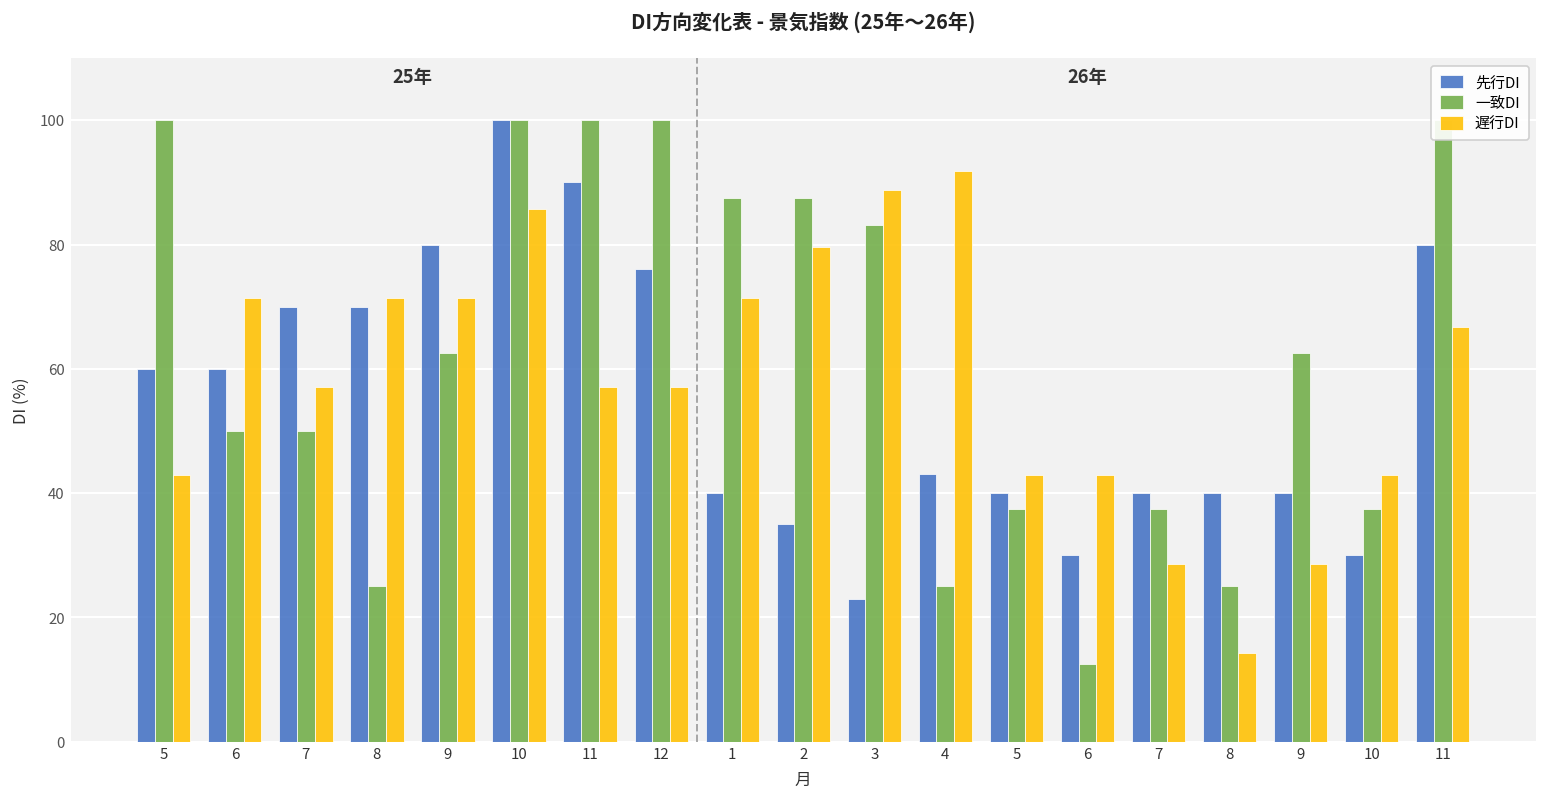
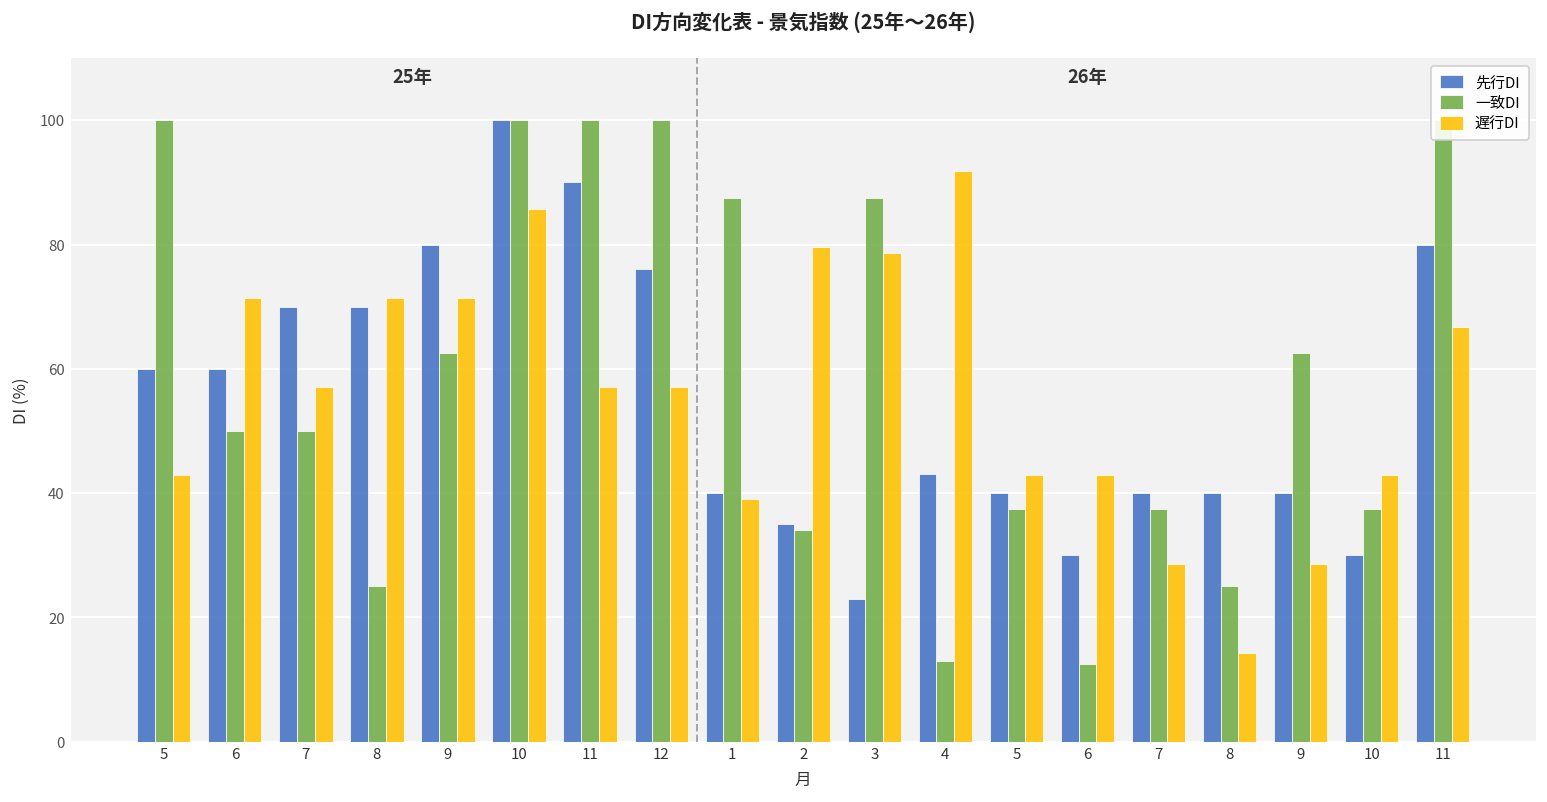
  {
    "先行DI": {
      "12": 76,
      "1": 40,
      "2": 35,
      "3": 23,
      "4": 43
    },
    "一致DI": {
      "12": 100,
      "1": 88,
-     "2": 88,
-     "3": 83,
-     "4": 25
+     "2": 34,
+     "3": 88,
+     "4": 13
    },
    "遅行DI": {
      "12": 57,
-     "1": 71,
+     "1": 39,
      "2": 80,
-     "3": 89,
+     "3": 79,
      "4": 92
    }
  }
